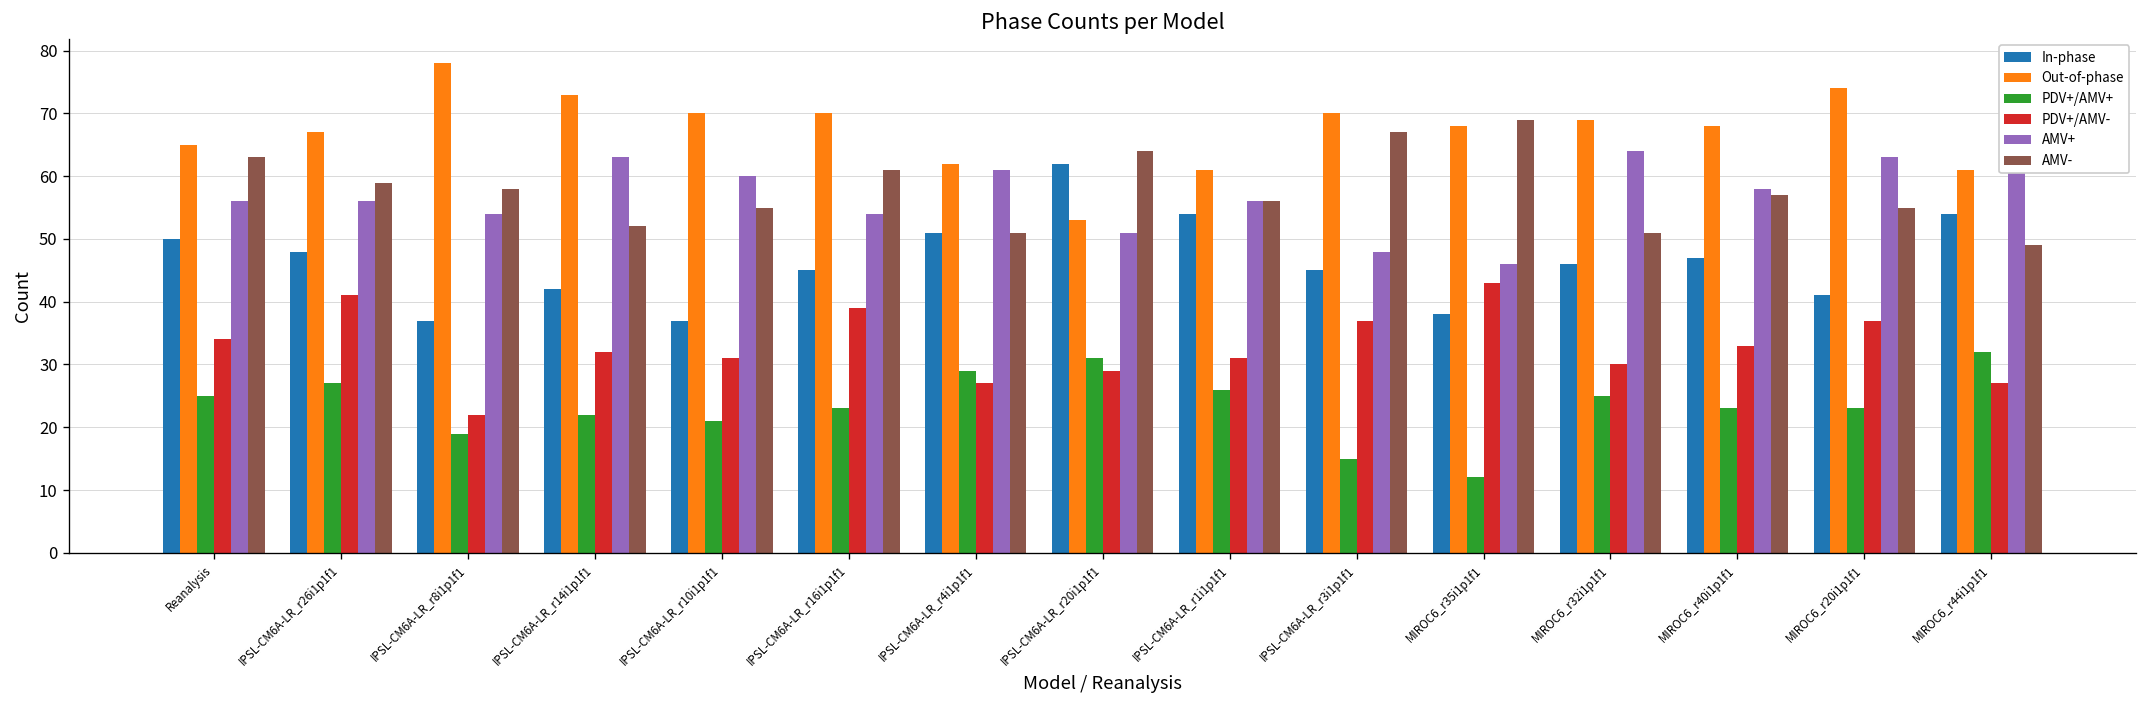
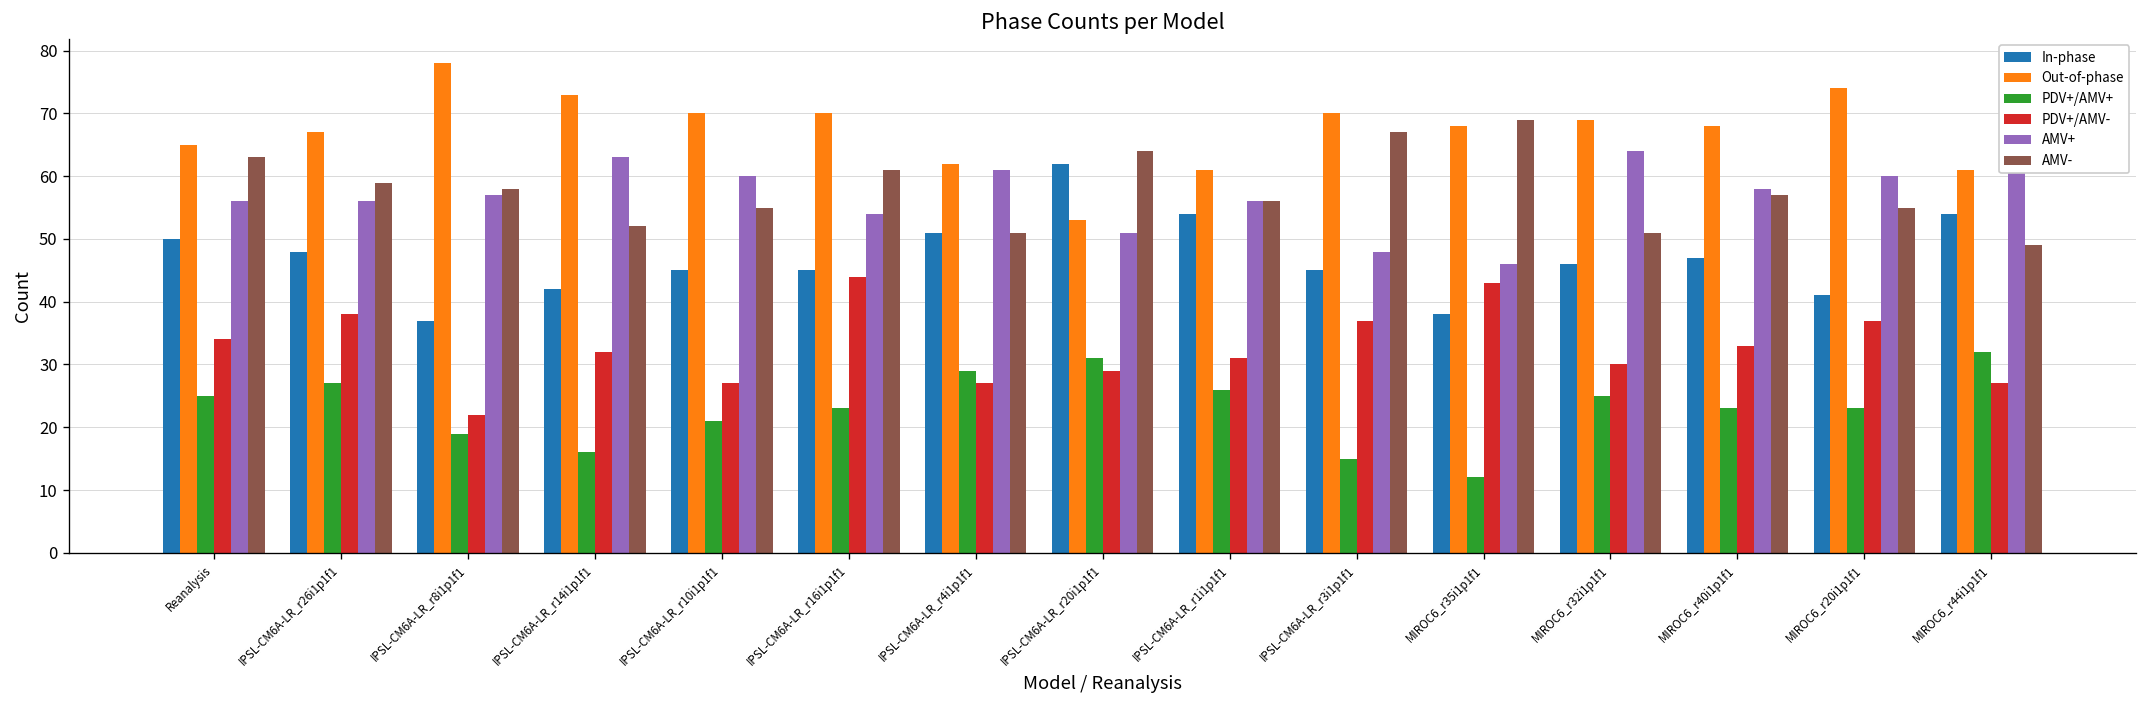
  {
    "In-phase": {
      "Reanalysis": 50,
      "IPSL-CM6A-LR_r26i1p1f1": 48,
      "IPSL-CM6A-LR_r8i1p1f1": 37,
      "IPSL-CM6A-LR_r14i1p1f1": 42,
-     "IPSL-CM6A-LR_r10i1p1f1": 37,
+     "IPSL-CM6A-LR_r10i1p1f1": 45,
      "IPSL-CM6A-LR_r16i1p1f1": 45,
      "IPSL-CM6A-LR_r4i1p1f1": 51,
      "IPSL-CM6A-LR_r20i1p1f1": 62,
      "IPSL-CM6A-LR_r1i1p1f1": 54,
      "IPSL-CM6A-LR_r3i1p1f1": 45,
      "MIROC6_r35i1p1f1": 38,
      "MIROC6_r32i1p1f1": 46,
      "MIROC6_r40i1p1f1": 47,
      "MIROC6_r20i1p1f1": 41,
      "MIROC6_r44i1p1f1": 54
    },
    "Out-of-phase": {
      "Reanalysis": 65,
      "IPSL-CM6A-LR_r26i1p1f1": 67,
      "IPSL-CM6A-LR_r8i1p1f1": 78,
      "IPSL-CM6A-LR_r14i1p1f1": 73,
      "IPSL-CM6A-LR_r10i1p1f1": 70,
      "IPSL-CM6A-LR_r16i1p1f1": 70,
      "IPSL-CM6A-LR_r4i1p1f1": 62,
      "IPSL-CM6A-LR_r20i1p1f1": 53,
      "IPSL-CM6A-LR_r1i1p1f1": 61,
      "IPSL-CM6A-LR_r3i1p1f1": 70,
      "MIROC6_r35i1p1f1": 68,
      "MIROC6_r32i1p1f1": 69,
      "MIROC6_r40i1p1f1": 68,
      "MIROC6_r20i1p1f1": 74,
      "MIROC6_r44i1p1f1": 61
    },
    "PDV+/AMV+": {
      "Reanalysis": 25,
      "IPSL-CM6A-LR_r26i1p1f1": 27,
      "IPSL-CM6A-LR_r8i1p1f1": 19,
-     "IPSL-CM6A-LR_r14i1p1f1": 22,
+     "IPSL-CM6A-LR_r14i1p1f1": 16,
      "IPSL-CM6A-LR_r10i1p1f1": 21,
      "IPSL-CM6A-LR_r16i1p1f1": 23,
      "IPSL-CM6A-LR_r4i1p1f1": 29,
      "IPSL-CM6A-LR_r20i1p1f1": 31,
      "IPSL-CM6A-LR_r1i1p1f1": 26,
      "IPSL-CM6A-LR_r3i1p1f1": 15,
      "MIROC6_r35i1p1f1": 12,
      "MIROC6_r32i1p1f1": 25,
      "MIROC6_r40i1p1f1": 23,
      "MIROC6_r20i1p1f1": 23,
      "MIROC6_r44i1p1f1": 32
    },
    "PDV+/AMV-": {
      "Reanalysis": 34,
-     "IPSL-CM6A-LR_r26i1p1f1": 41,
+     "IPSL-CM6A-LR_r26i1p1f1": 38,
      "IPSL-CM6A-LR_r8i1p1f1": 22,
      "IPSL-CM6A-LR_r14i1p1f1": 32,
-     "IPSL-CM6A-LR_r10i1p1f1": 31,
-     "IPSL-CM6A-LR_r16i1p1f1": 39,
+     "IPSL-CM6A-LR_r10i1p1f1": 27,
+     "IPSL-CM6A-LR_r16i1p1f1": 44,
      "IPSL-CM6A-LR_r4i1p1f1": 27,
      "IPSL-CM6A-LR_r20i1p1f1": 29,
      "IPSL-CM6A-LR_r1i1p1f1": 31,
      "IPSL-CM6A-LR_r3i1p1f1": 37,
      "MIROC6_r35i1p1f1": 43,
      "MIROC6_r32i1p1f1": 30,
      "MIROC6_r40i1p1f1": 33,
      "MIROC6_r20i1p1f1": 37,
      "MIROC6_r44i1p1f1": 27
    },
    "AMV+": {
      "Reanalysis": 56,
      "IPSL-CM6A-LR_r26i1p1f1": 56,
-     "IPSL-CM6A-LR_r8i1p1f1": 54,
+     "IPSL-CM6A-LR_r8i1p1f1": 57,
      "IPSL-CM6A-LR_r14i1p1f1": 63,
      "IPSL-CM6A-LR_r10i1p1f1": 60,
      "IPSL-CM6A-LR_r16i1p1f1": 54,
      "IPSL-CM6A-LR_r4i1p1f1": 61,
      "IPSL-CM6A-LR_r20i1p1f1": 51,
      "IPSL-CM6A-LR_r1i1p1f1": 56,
      "IPSL-CM6A-LR_r3i1p1f1": 48,
      "MIROC6_r35i1p1f1": 46,
      "MIROC6_r32i1p1f1": 64,
      "MIROC6_r40i1p1f1": 58,
-     "MIROC6_r20i1p1f1": 63
+     "MIROC6_r20i1p1f1": 60
    },
    "AMV-": {
      "Reanalysis": 63,
      "IPSL-CM6A-LR_r26i1p1f1": 59,
      "IPSL-CM6A-LR_r8i1p1f1": 58,
      "IPSL-CM6A-LR_r14i1p1f1": 52,
      "IPSL-CM6A-LR_r10i1p1f1": 55,
      "IPSL-CM6A-LR_r16i1p1f1": 61,
      "IPSL-CM6A-LR_r4i1p1f1": 51,
      "IPSL-CM6A-LR_r20i1p1f1": 64,
      "IPSL-CM6A-LR_r1i1p1f1": 56,
      "IPSL-CM6A-LR_r3i1p1f1": 67,
      "MIROC6_r35i1p1f1": 69,
      "MIROC6_r32i1p1f1": 51,
      "MIROC6_r40i1p1f1": 57,
      "MIROC6_r20i1p1f1": 55,
      "MIROC6_r44i1p1f1": 49
    }
  }
